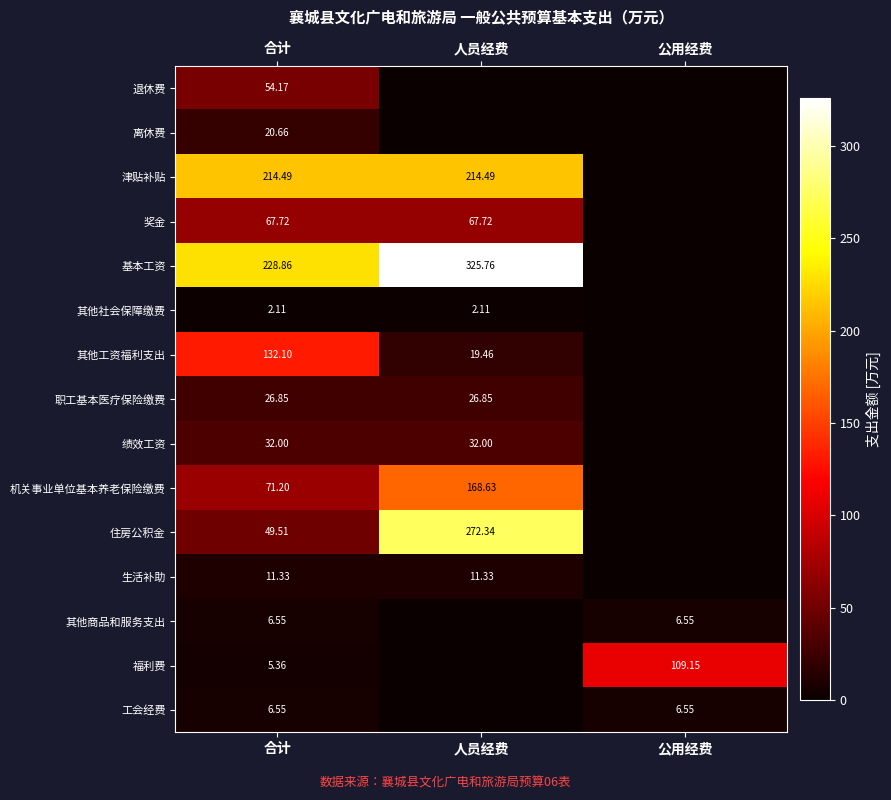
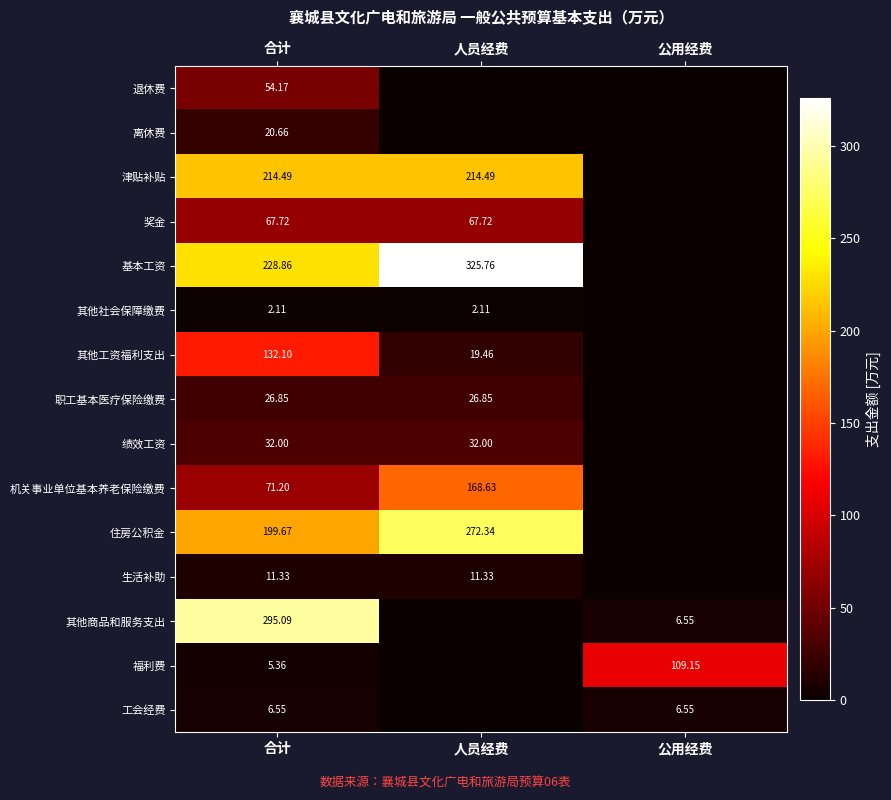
  {
    "退休费": {
      "合计": 54.17
    },
    "离休费": {
      "合计": 20.66
    },
    "津贴补贴": {
      "合计": 214.49,
      "人员经费": 214.49
    },
    "奖金": {
      "合计": 67.72,
      "人员经费": 67.72
    },
    "基本工资": {
      "合计": 228.86,
      "人员经费": 325.76
    },
    "其他社会保障缴费": {
      "合计": 2.11,
      "人员经费": 2.11
    },
    "其他工资福利支出": {
      "合计": 132.10,
      "人员经费": 19.46
    },
    "职工基本医疗保险缴费": {
      "合计": 26.85,
      "人员经费": 26.85
    },
    "绩效工资": {
      "合计": 32.00,
      "人员经费": 32.00
    },
    "机关事业单位基本养老保险缴费": {
      "合计": 71.20,
      "人员经费": 168.63
    },
    "住房公积金": {
-     "合计": 49.51,
+     "合计": 199.67,
      "人员经费": 272.34
    },
    "生活补助": {
      "合计": 11.33,
      "人员经费": 11.33
    },
    "其他商品和服务支出": {
-     "合计": 6.55,
+     "合计": 295.09,
      "公用经费": 6.55
    },
    "福利费": {
      "合计": 5.36,
      "公用经费": 109.15
    },
    "工会经费": {
      "合计": 6.55,
      "公用经费": 6.55
    }
  }
